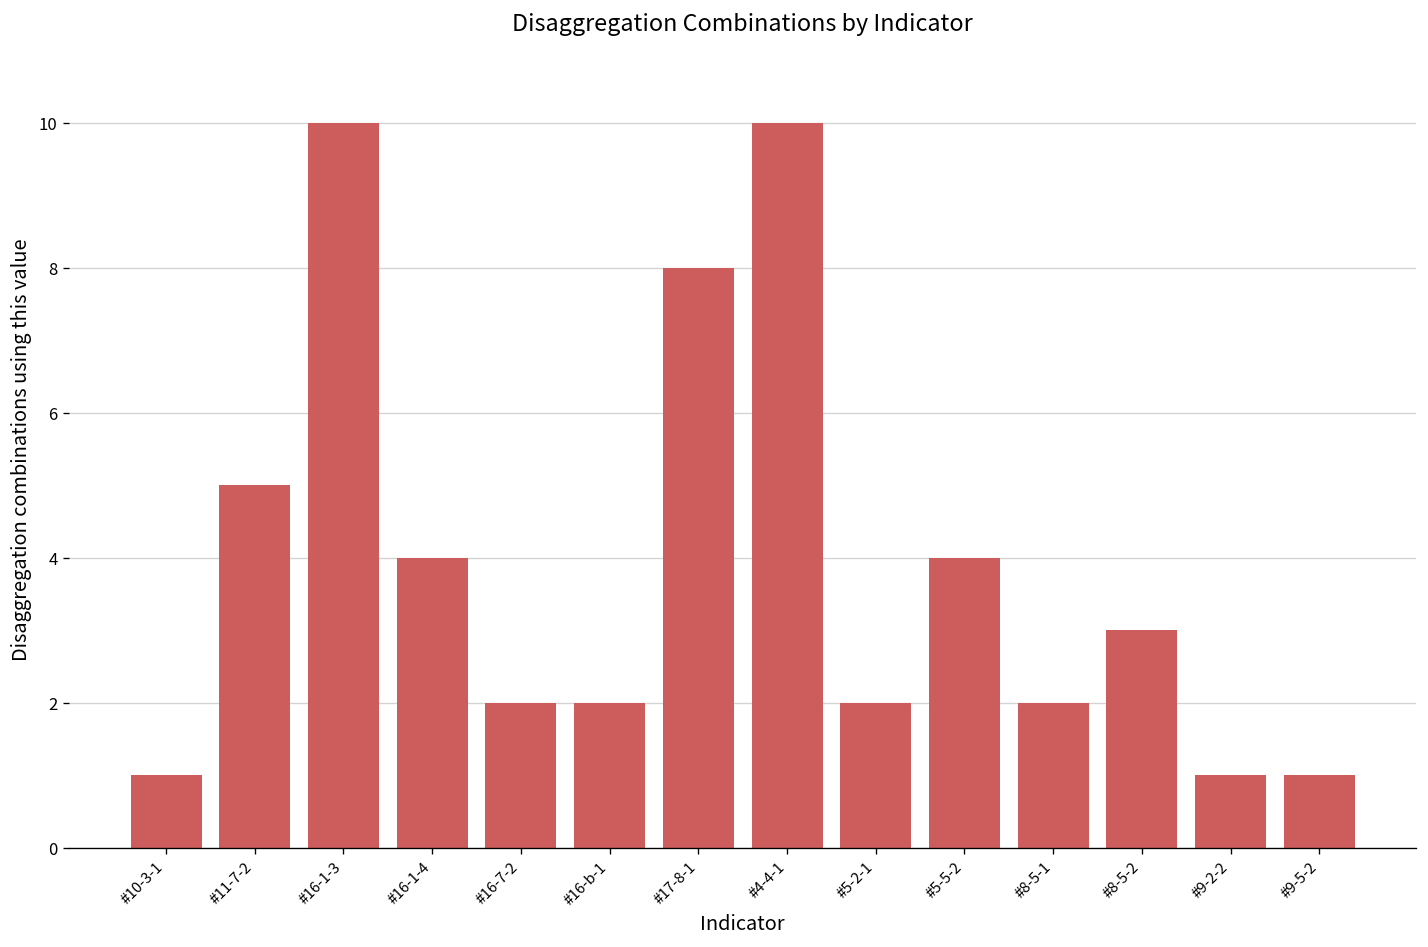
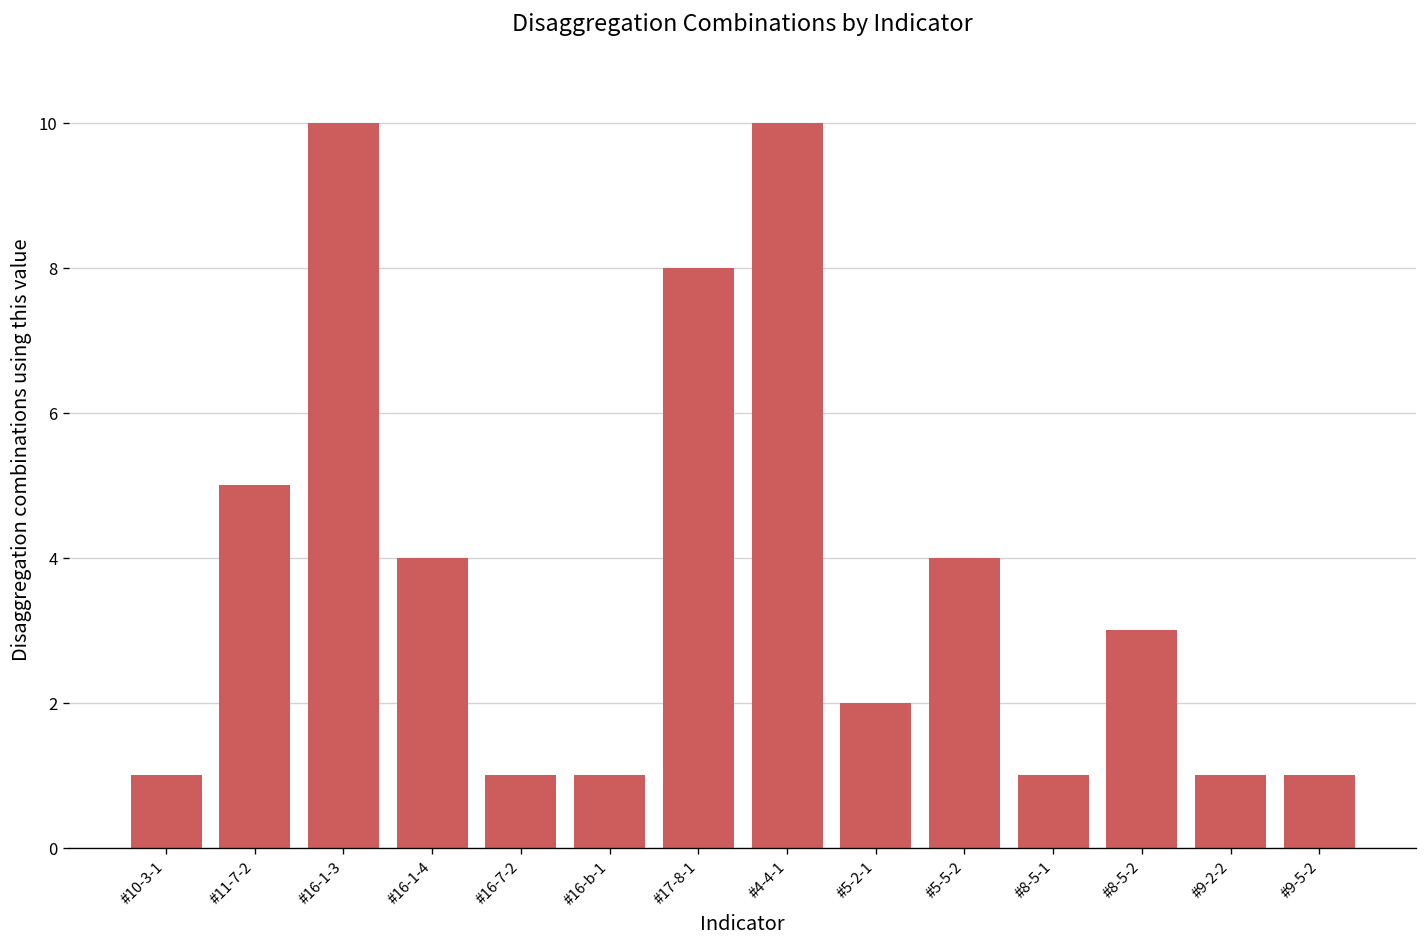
  {
    "#10-3-1": 1,
    "#11-7-2": 5,
    "#16-1-3": 10,
    "#16-1-4": 4,
-   "#16-7-2": 2,
-   "#16-b-1": 2,
+   "#16-7-2": 1,
+   "#16-b-1": 1,
    "#17-8-1": 8,
    "#4-4-1": 10,
    "#5-2-1": 2,
    "#5-5-2": 4,
-   "#8-5-1": 2,
+   "#8-5-1": 1,
    "#8-5-2": 3,
    "#9-2-2": 1,
    "#9-5-2": 1
  }
